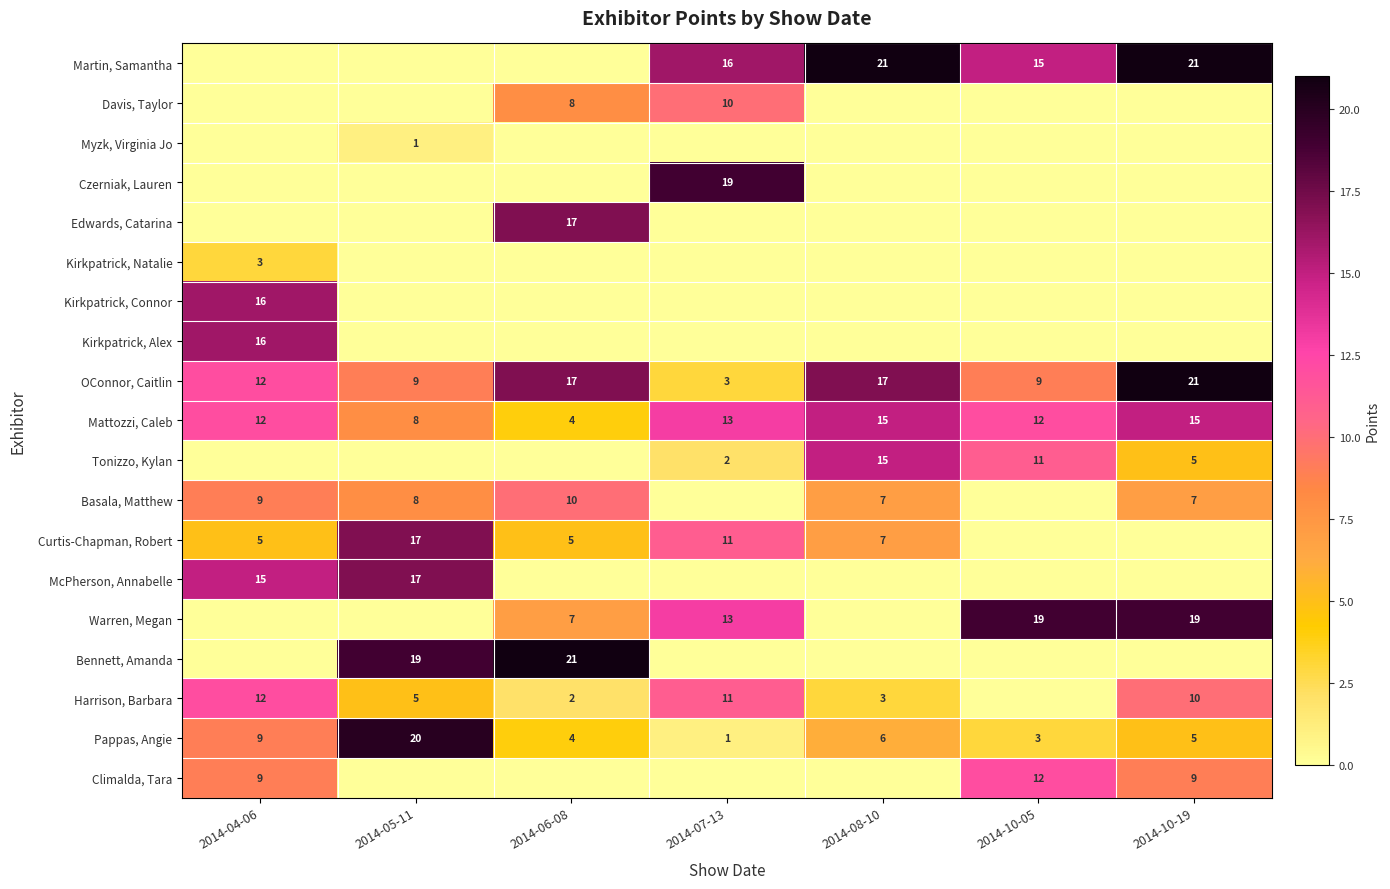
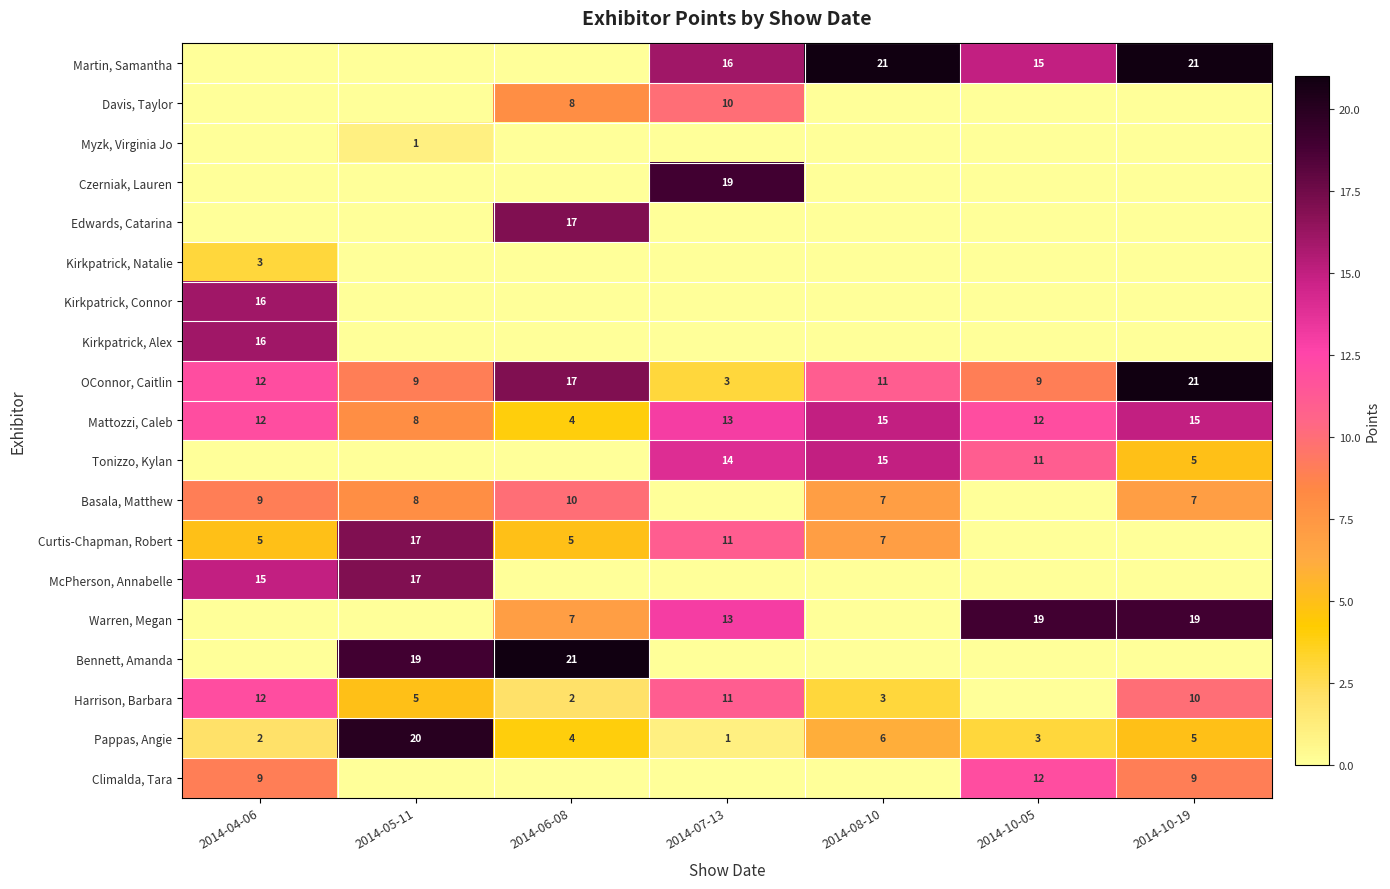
  {
    "Martin, Samantha": {
      "2014-07-13": 16,
      "2014-08-10": 21,
      "2014-10-05": 15,
      "2014-10-19": 21
    },
    "Davis, Taylor": {
      "2014-06-08": 8,
      "2014-07-13": 10
    },
    "Myzk, Virginia Jo": {
      "2014-05-11": 1
    },
    "Czerniak, Lauren": {
      "2014-07-13": 19
    },
    "Edwards, Catarina": {
      "2014-06-08": 17
    },
    "Kirkpatrick, Natalie": {
      "2014-04-06": 3
    },
    "Kirkpatrick, Connor": {
      "2014-04-06": 16
    },
    "Kirkpatrick, Alex": {
      "2014-04-06": 16
    },
    "OConnor, Caitlin": {
      "2014-04-06": 12,
      "2014-05-11": 9,
      "2014-06-08": 17,
      "2014-07-13": 3,
-     "2014-08-10": 17,
+     "2014-08-10": 11,
      "2014-10-05": 9,
      "2014-10-19": 21
    },
    "Mattozzi, Caleb": {
      "2014-04-06": 12,
      "2014-05-11": 8,
      "2014-06-08": 4,
      "2014-07-13": 13,
      "2014-08-10": 15,
      "2014-10-05": 12,
      "2014-10-19": 15
    },
    "Tonizzo, Kylan": {
-     "2014-07-13": 2,
+     "2014-07-13": 14,
      "2014-08-10": 15,
      "2014-10-05": 11,
      "2014-10-19": 5
    },
    "Basala, Matthew": {
      "2014-04-06": 9,
      "2014-05-11": 8,
      "2014-06-08": 10,
      "2014-08-10": 7,
      "2014-10-19": 7
    },
    "Curtis-Chapman, Robert": {
      "2014-04-06": 5,
      "2014-05-11": 17,
      "2014-06-08": 5,
      "2014-07-13": 11,
      "2014-08-10": 7
    },
    "McPherson, Annabelle": {
      "2014-04-06": 15,
      "2014-05-11": 17
    },
    "Warren, Megan": {
      "2014-06-08": 7,
      "2014-07-13": 13,
      "2014-10-05": 19,
      "2014-10-19": 19
    },
    "Bennett, Amanda": {
      "2014-05-11": 19,
      "2014-06-08": 21
    },
    "Harrison, Barbara": {
      "2014-04-06": 12,
      "2014-05-11": 5,
      "2014-06-08": 2,
      "2014-07-13": 11,
      "2014-08-10": 3,
      "2014-10-19": 10
    },
    "Pappas, Angie": {
-     "2014-04-06": 9,
+     "2014-04-06": 2,
      "2014-05-11": 20,
      "2014-06-08": 4,
      "2014-07-13": 1,
      "2014-08-10": 6,
      "2014-10-05": 3,
      "2014-10-19": 5
    },
    "Climalda, Tara": {
      "2014-04-06": 9,
      "2014-10-05": 12,
      "2014-10-19": 9
    }
  }
